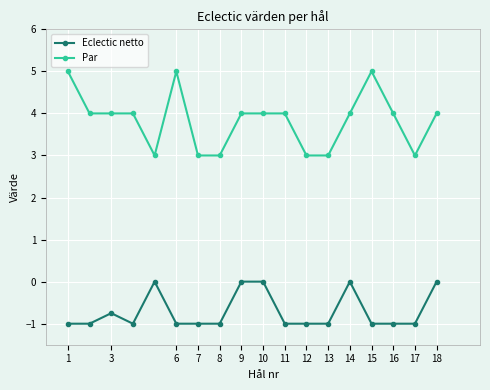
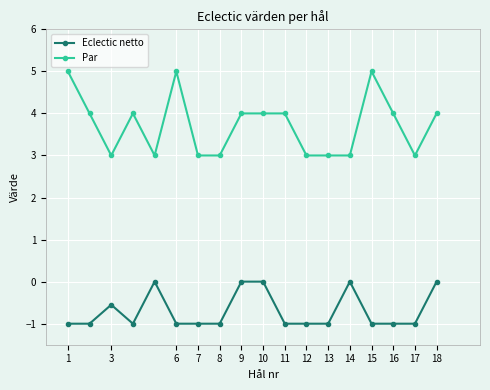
  {
    "Eclectic netto": {
      "1": -1.0,
-     "3": -0.8,
+     "3": -0.6,
      "6": -1.0,
      "7": -1.0,
      "8": -1.0,
      "9": 0.0,
      "10": 0.0,
      "11": -1.0,
      "12": -1.0,
      "13": -1.0,
      "14": 0.0,
      "15": -1.0,
      "16": -1.0,
      "17": -1.0,
      "18": 0.0
    },
    "Par": {
      "1": 5,
-     "3": 4,
+     "3": 3,
      "6": 5,
      "7": 3,
      "8": 3,
      "9": 4,
      "10": 4,
      "11": 4,
      "12": 3,
      "13": 3,
-     "14": 4,
+     "14": 3,
      "15": 5,
      "16": 4,
      "17": 3,
      "18": 4
    }
  }
